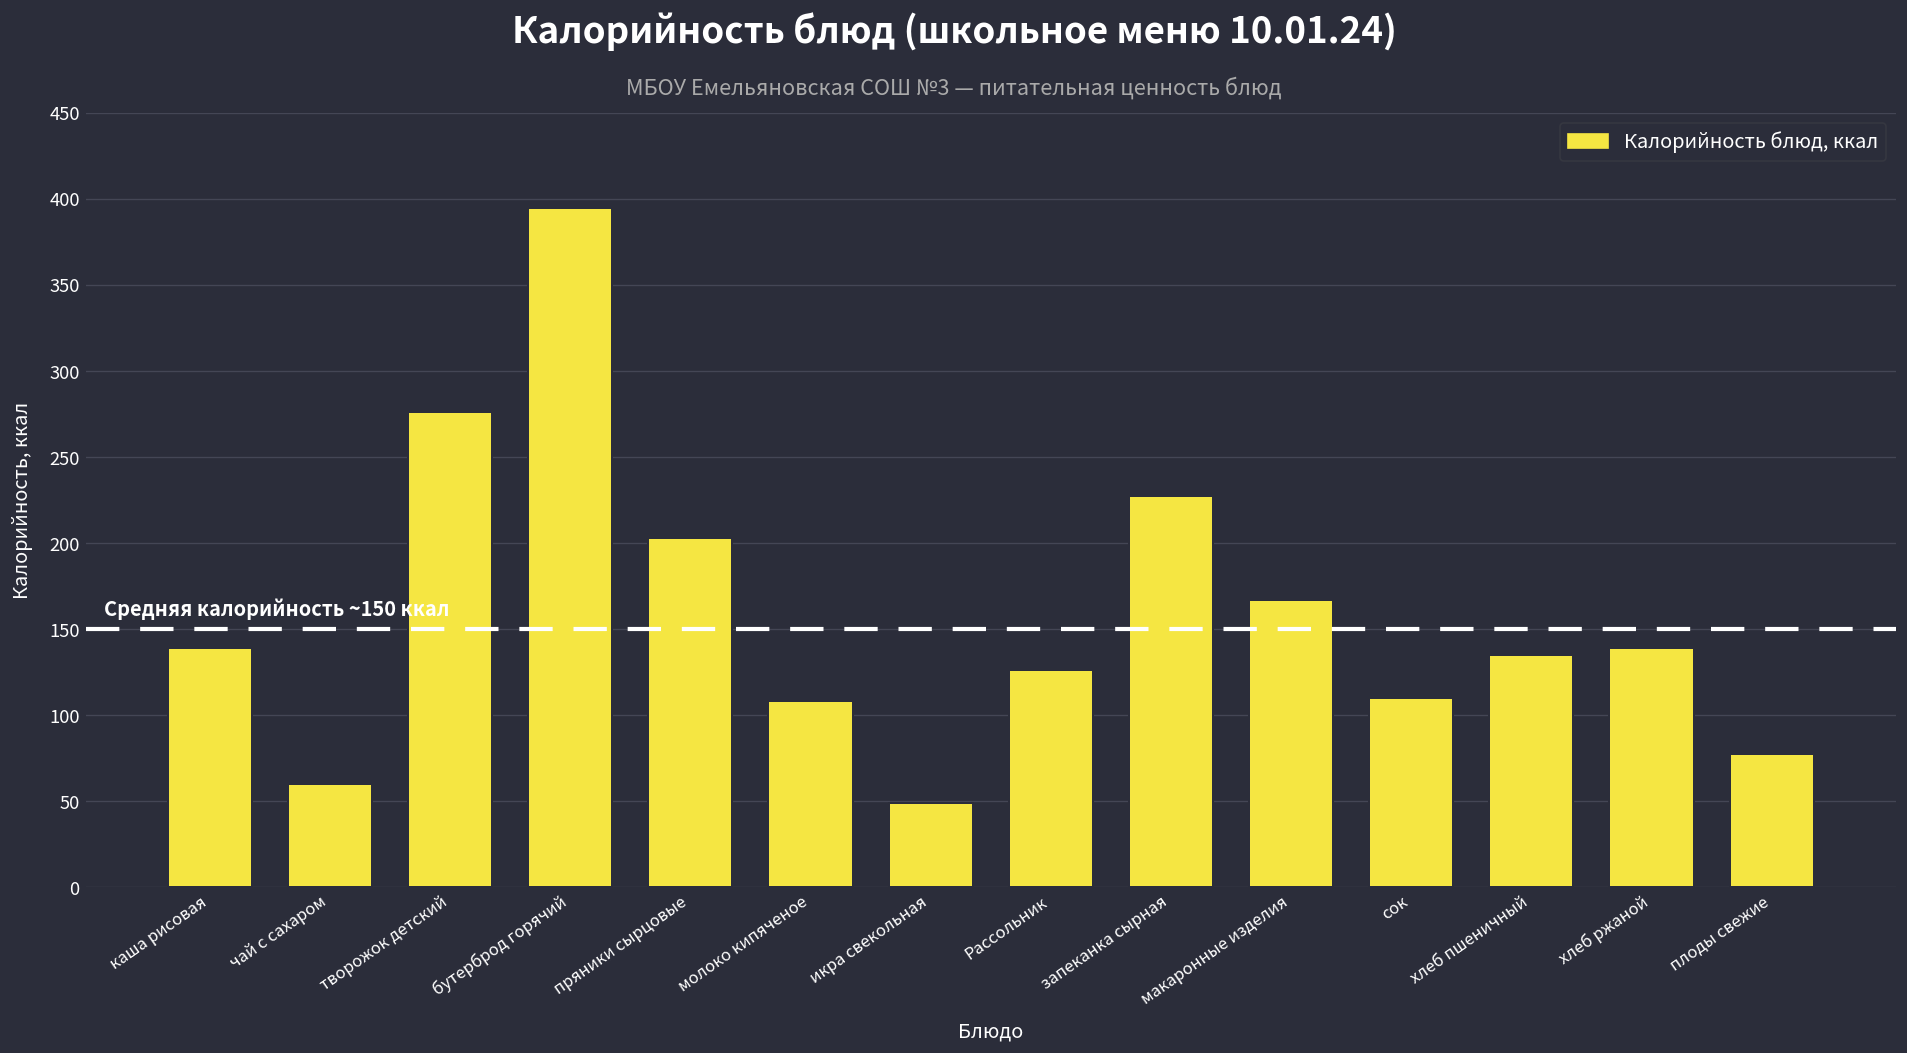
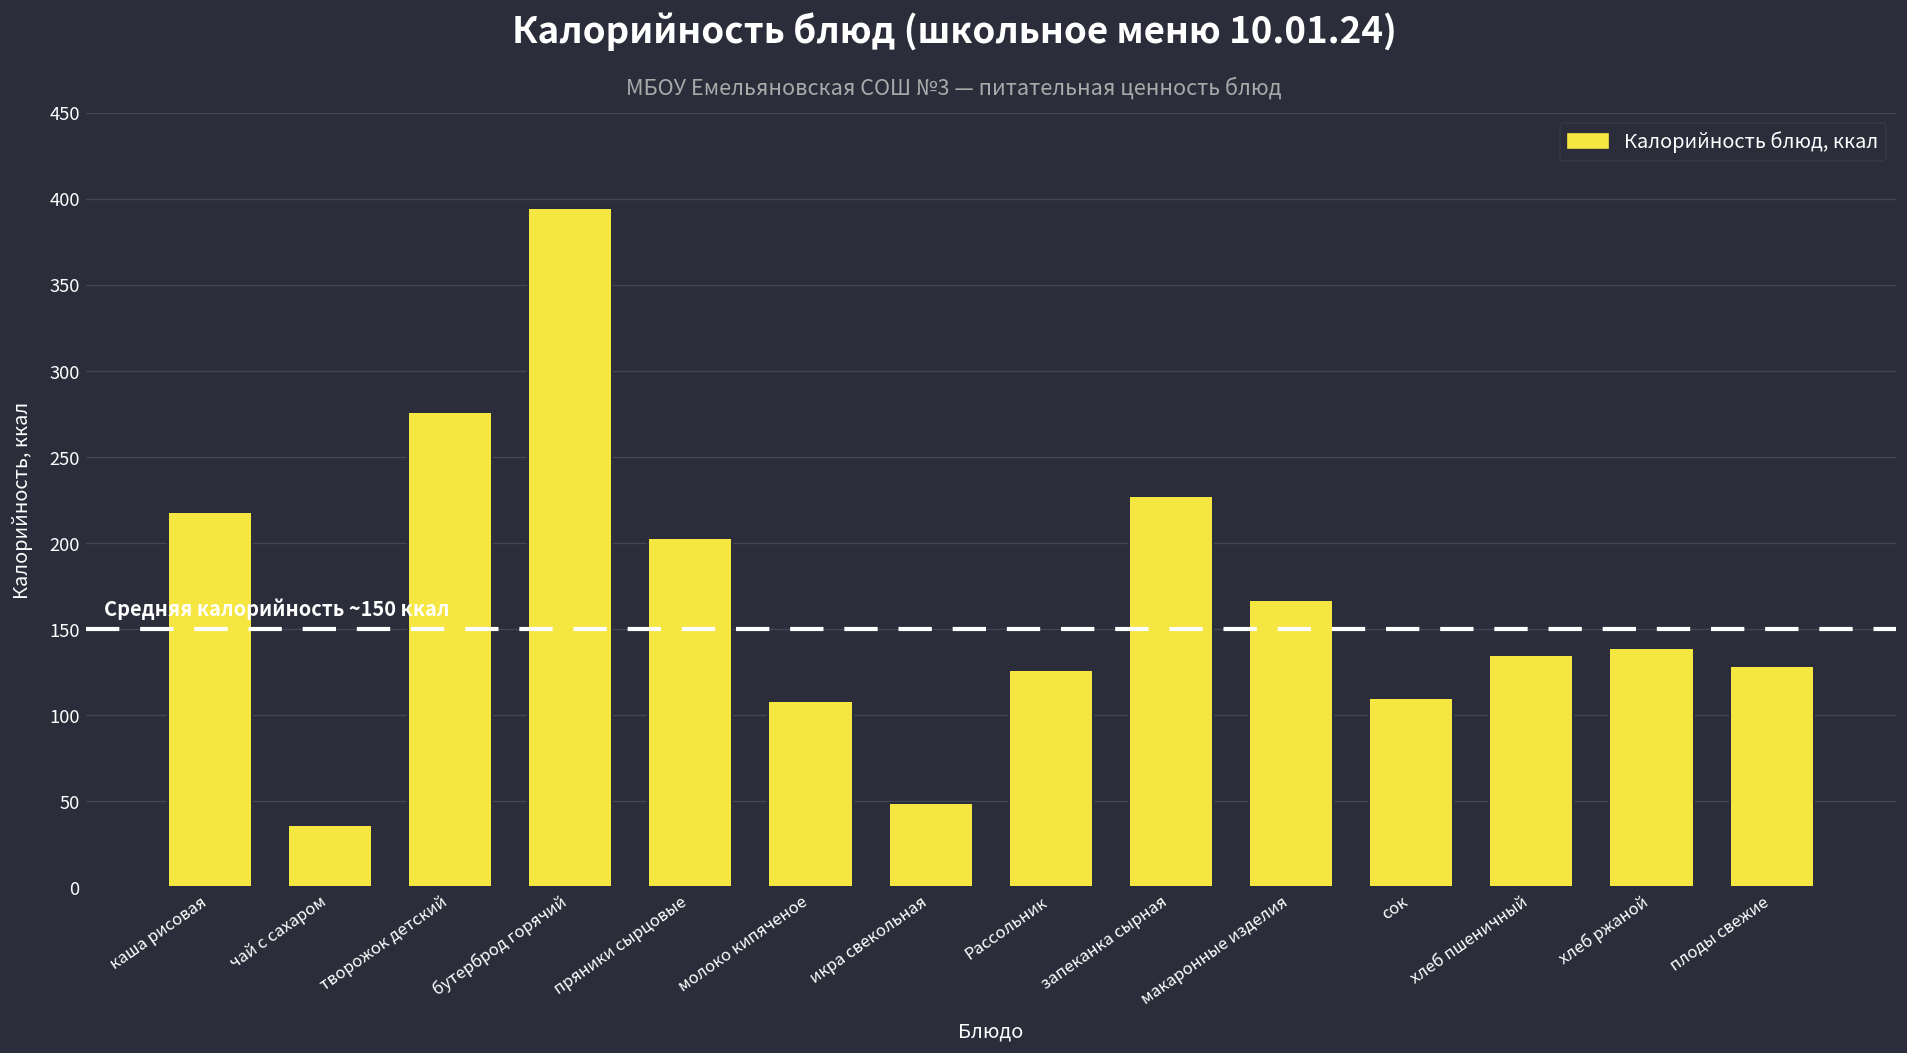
  {
-   "каша рисовая": 139,
-   "чай с сахаром": 60,
+   "каша рисовая": 218,
+   "чай с сахаром": 36,
    "творожок детский": 276,
    "бутерброд горячий": 395,
    "пряники сырцовые": 203,
    "молоко кипяченое": 108,
    "икра свекольная": 49,
    "Рассольник": 126,
    "запеканка сырная": 227,
    "макаронные изделия": 167,
    "сок": 110,
    "хлеб пшеничный": 135,
    "хлеб ржаной": 139,
-   "плоды свежие": 77
+   "плоды свежие": 128
  }
